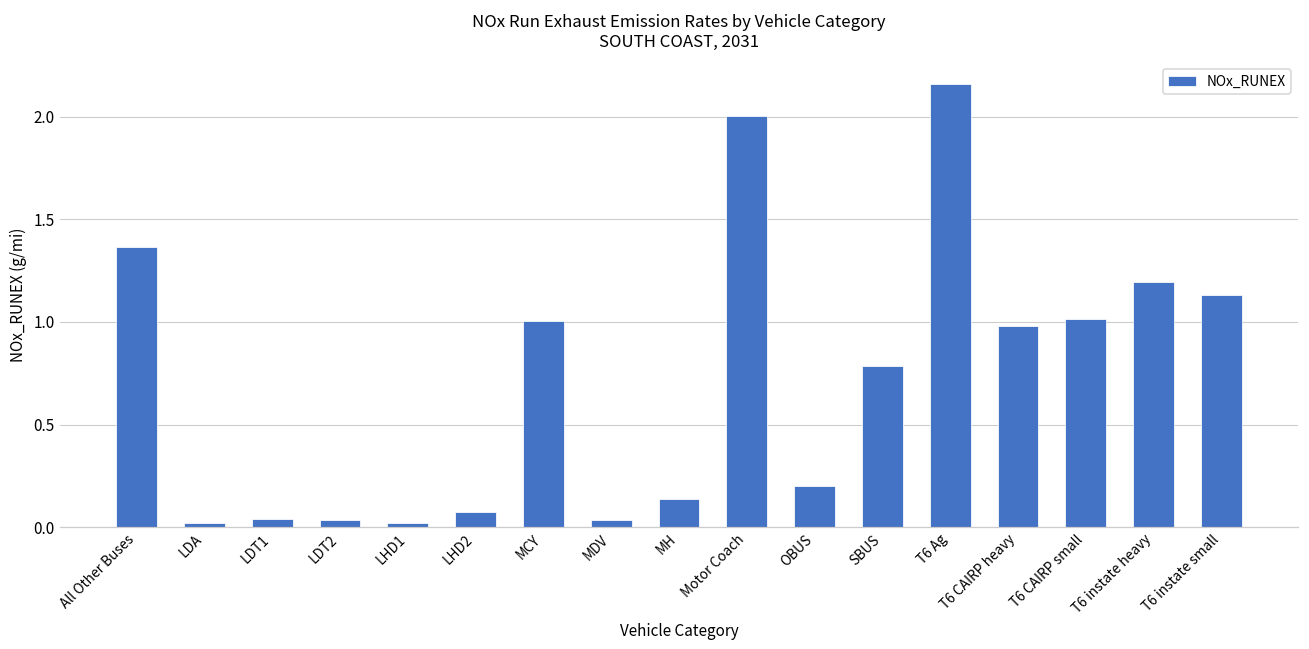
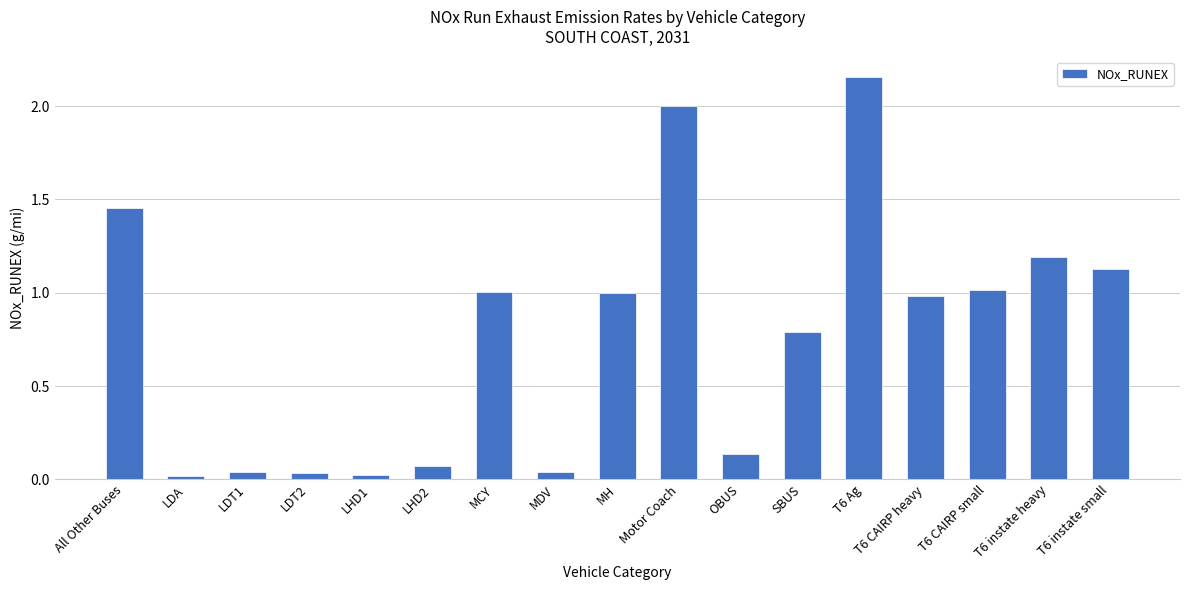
  {
-   "All Other Buses": 1.37,
+   "All Other Buses": 1.45,
    "LDA": 0.02,
    "LDT1": 0.04,
    "LDT2": 0.03,
    "LHD1": 0.02,
    "LHD2": 0.07,
    "MCY": 1.00,
    "MDV": 0.04,
-   "MH": 0.14,
+   "MH": 1.00,
    "Motor Coach": 2.00,
-   "OBUS": 0.20,
+   "OBUS": 0.14,
    "SBUS": 0.79,
    "T6 Ag": 2.16,
    "T6 CAIRP heavy": 0.98,
    "T6 CAIRP small": 1.01,
    "T6 instate heavy": 1.19,
    "T6 instate small": 1.13
  }
